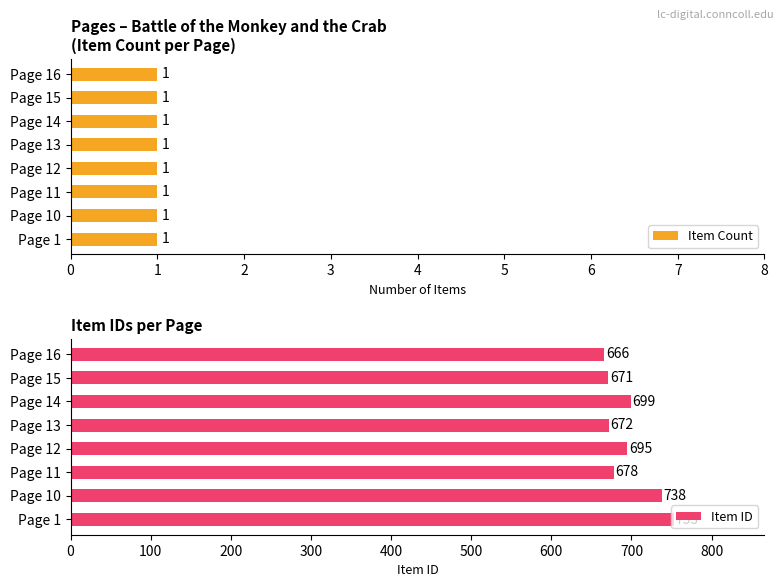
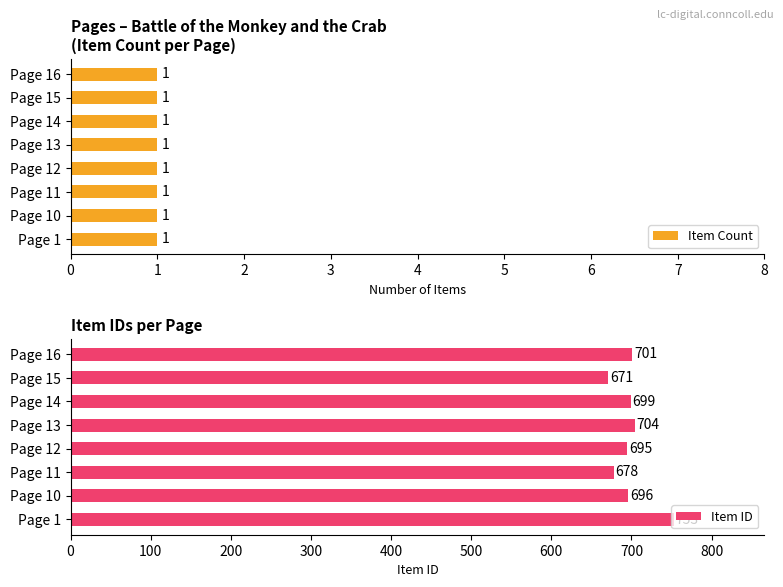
  {
    "Pages – Battle of the Monkey and the Crab (Item Count per Page)": {
      "Page 16": 1,
      "Page 15": 1,
      "Page 14": 1,
      "Page 13": 1,
      "Page 12": 1,
      "Page 11": 1,
      "Page 10": 1,
      "Page 1": 1
    },
    "Item IDs per Page": {
-     "Page 16": 666,
+     "Page 16": 701,
      "Page 15": 671,
      "Page 14": 699,
-     "Page 13": 672,
+     "Page 13": 704,
      "Page 12": 695,
      "Page 11": 678,
-     "Page 10": 738
+     "Page 10": 696
    }
  }
